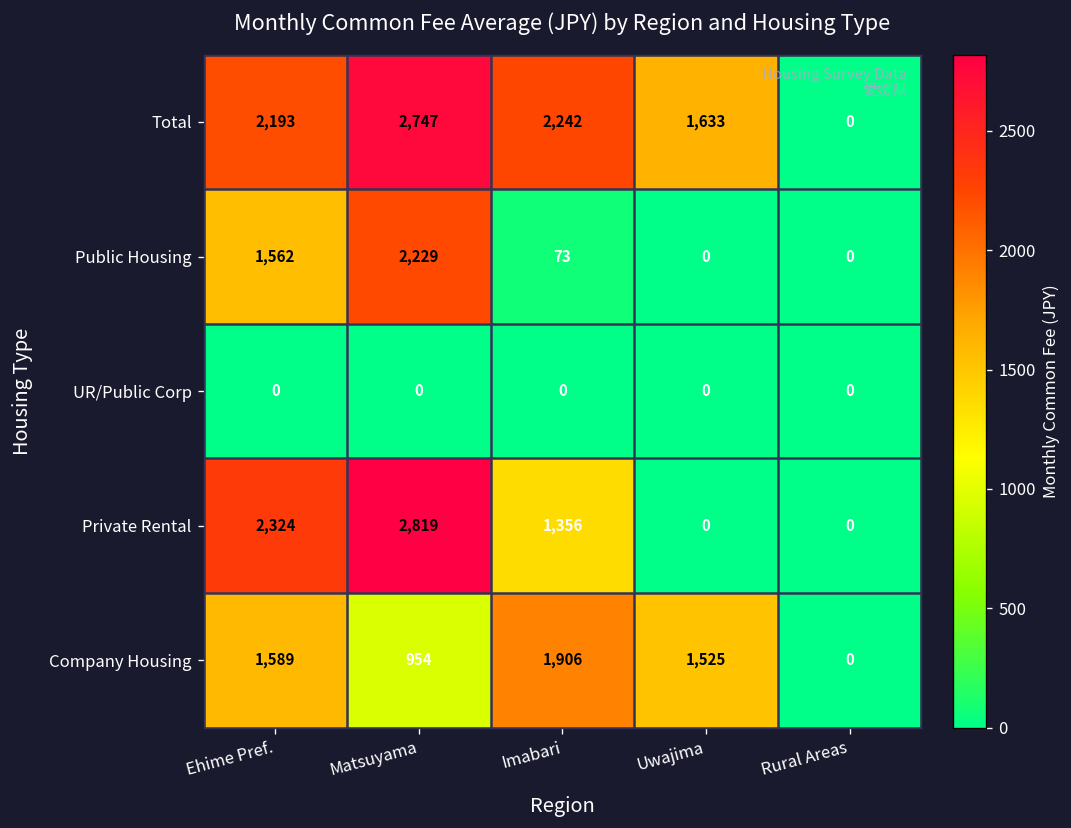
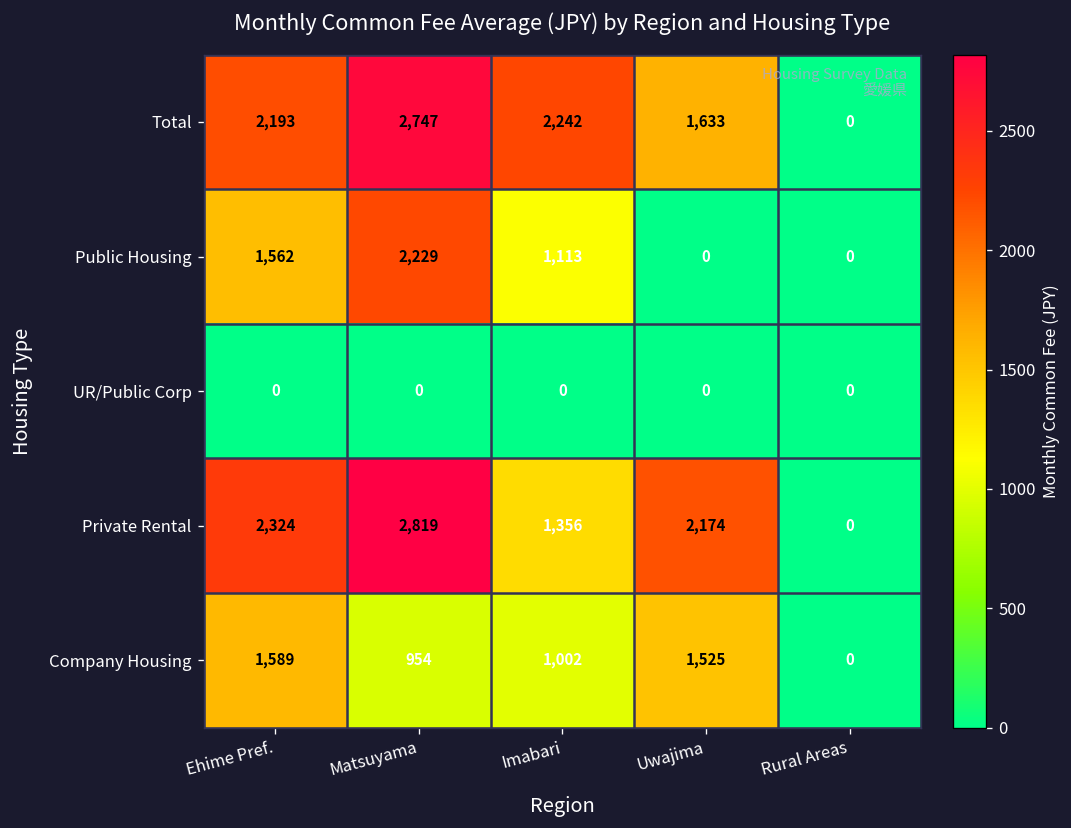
  {
    "Total": {
      "Ehime Pref.": "2,193",
      "Matsuyama": "2,747",
      "Imabari": "2,242",
      "Uwajima": "1,633"
    },
    "Public Housing": {
      "Ehime Pref.": "1,562",
      "Matsuyama": "2,229",
-     "Imabari": "73",
+     "Imabari": "1,113",
      "Uwajima": "0",
      "Rural Areas": "0"
    },
    "UR/Public Corp": {
      "Ehime Pref.": "0",
      "Matsuyama": "0",
      "Imabari": "0",
      "Uwajima": "0",
      "Rural Areas": "0"
    },
    "Private Rental": {
      "Ehime Pref.": "2,324",
      "Matsuyama": "2,819",
      "Imabari": "1,356",
-     "Uwajima": "0",
+     "Uwajima": "2,174",
      "Rural Areas": "0"
    },
    "Company Housing": {
      "Ehime Pref.": "1,589",
      "Matsuyama": "954",
-     "Imabari": "1,906",
+     "Imabari": "1,002",
      "Uwajima": "1,525",
      "Rural Areas": "0"
    }
  }
